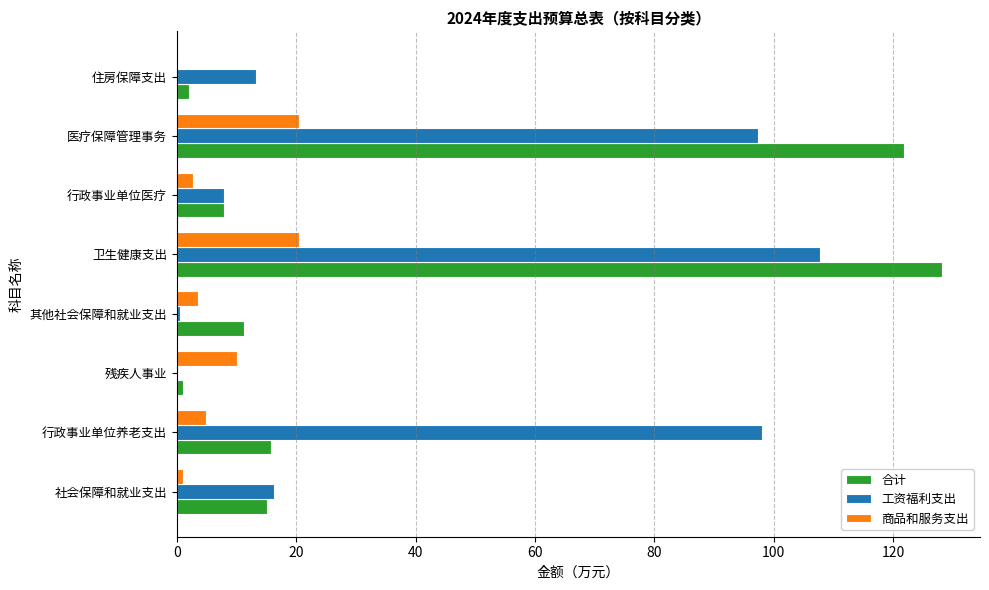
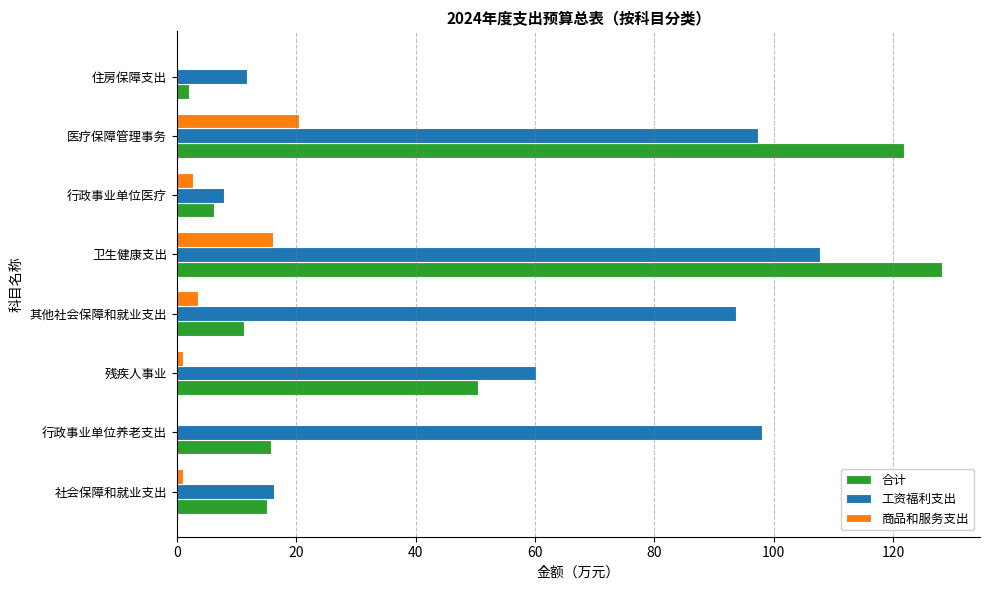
  {
    "合计": {
      "住房保障支出": 2,
      "医疗保障管理事务": 122,
-     "行政事业单位医疗": 8,
+     "行政事业单位医疗": 6,
      "卫生健康支出": 128,
      "其他社会保障和就业支出": 11,
-     "残疾人事业": 1,
+     "残疾人事业": 50,
      "行政事业单位养老支出": 16,
      "社会保障和就业支出": 15
    },
    "工资福利支出": {
-     "住房保障支出": 13,
+     "住房保障支出": 12,
      "医疗保障管理事务": 97,
      "行政事业单位医疗": 8,
      "卫生健康支出": 108,
-     "其他社会保障和就业支出": 1,
-     "残疾人事业": 0,
+     "其他社会保障和就业支出": 94,
+     "残疾人事业": 60,
      "行政事业单位养老支出": 98,
      "社会保障和就业支出": 16
    },
    "商品和服务支出": {
      "住房保障支出": 0,
      "医疗保障管理事务": 20,
      "行政事业单位医疗": 3,
-     "卫生健康支出": 20,
+     "卫生健康支出": 16,
      "其他社会保障和就业支出": 4,
-     "残疾人事业": 10,
-     "行政事业单位养老支出": 5,
+     "残疾人事业": 1,
+     "行政事业单位养老支出": 0,
      "社会保障和就业支出": 1
    }
  }
